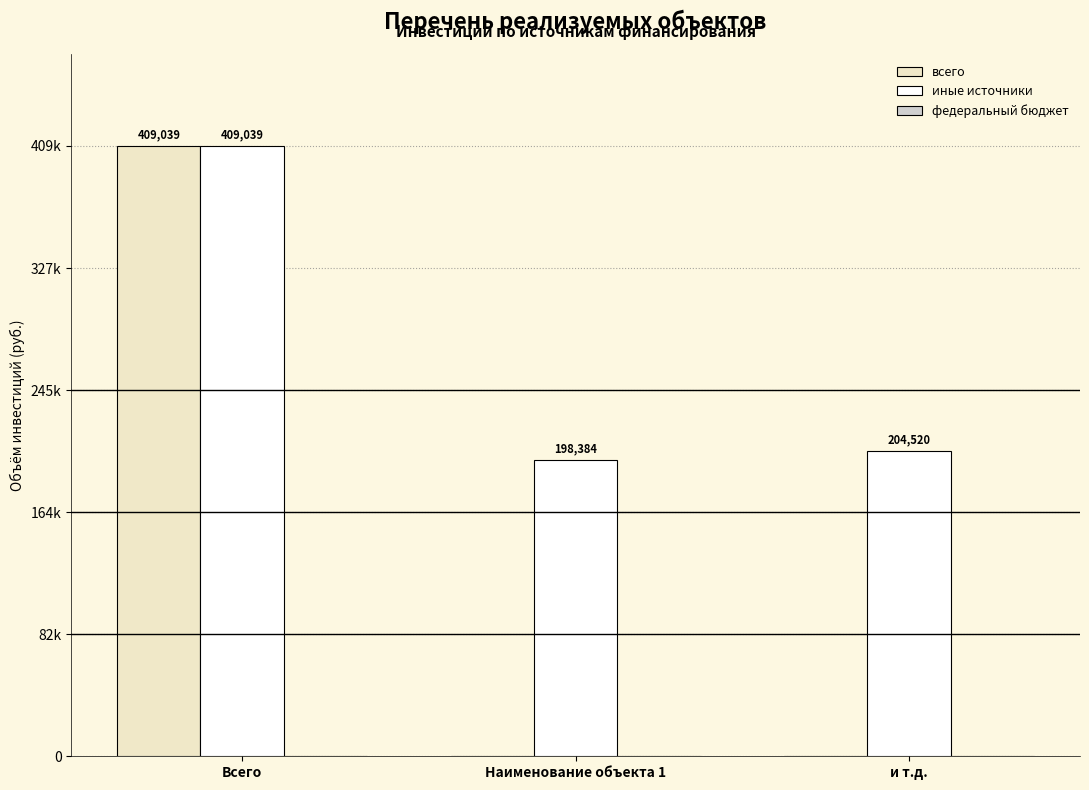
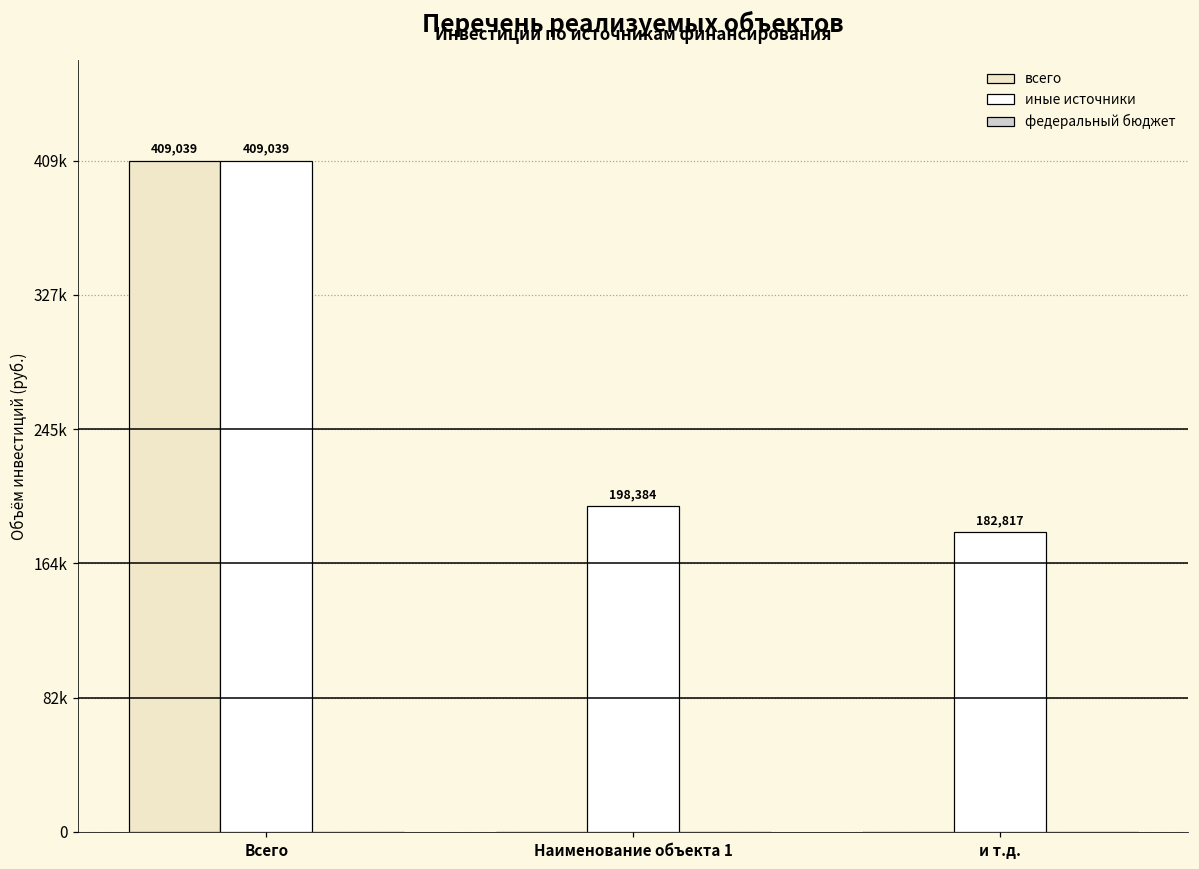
  {
    "иные источники": {
      "Всего": "409,039",
      "Наименование объекта 1": "198,384",
-     "и т.д.": "204,520"
+     "и т.д.": "182,817"
    }
  }
